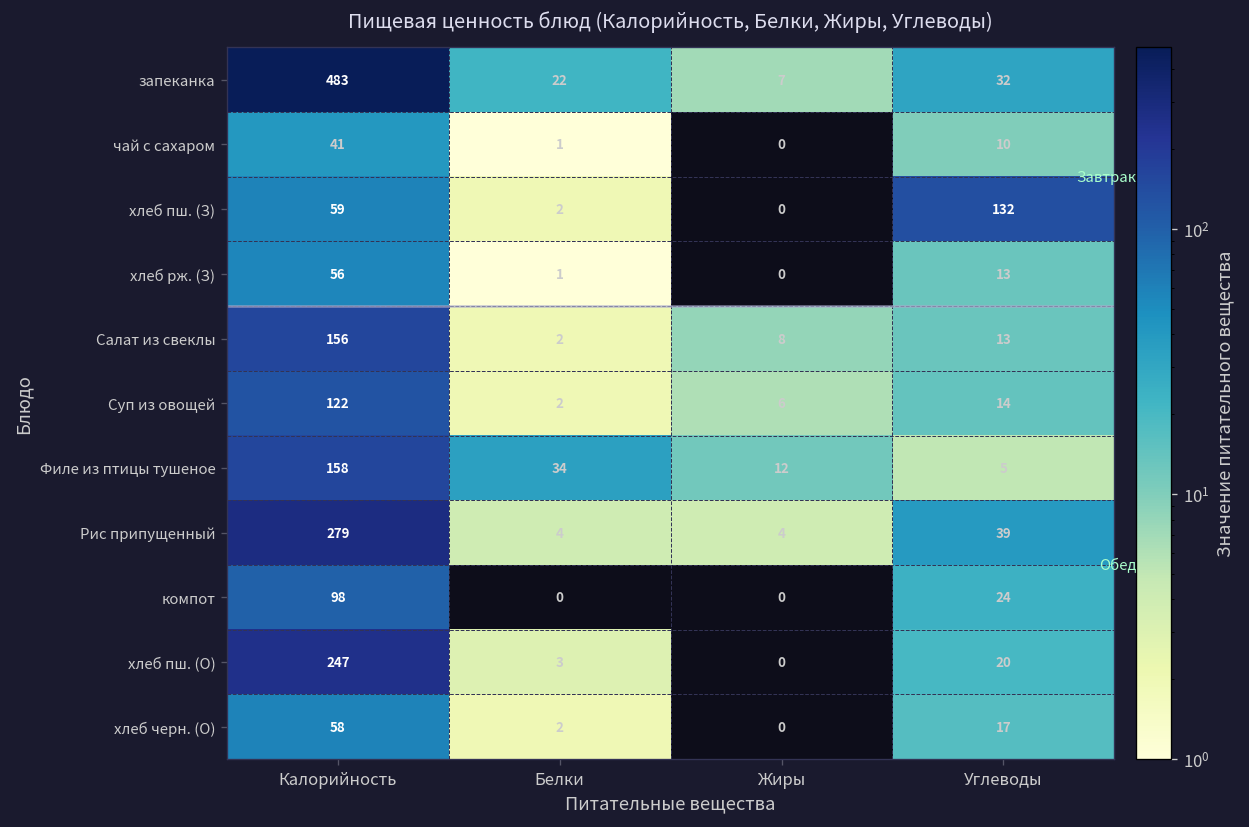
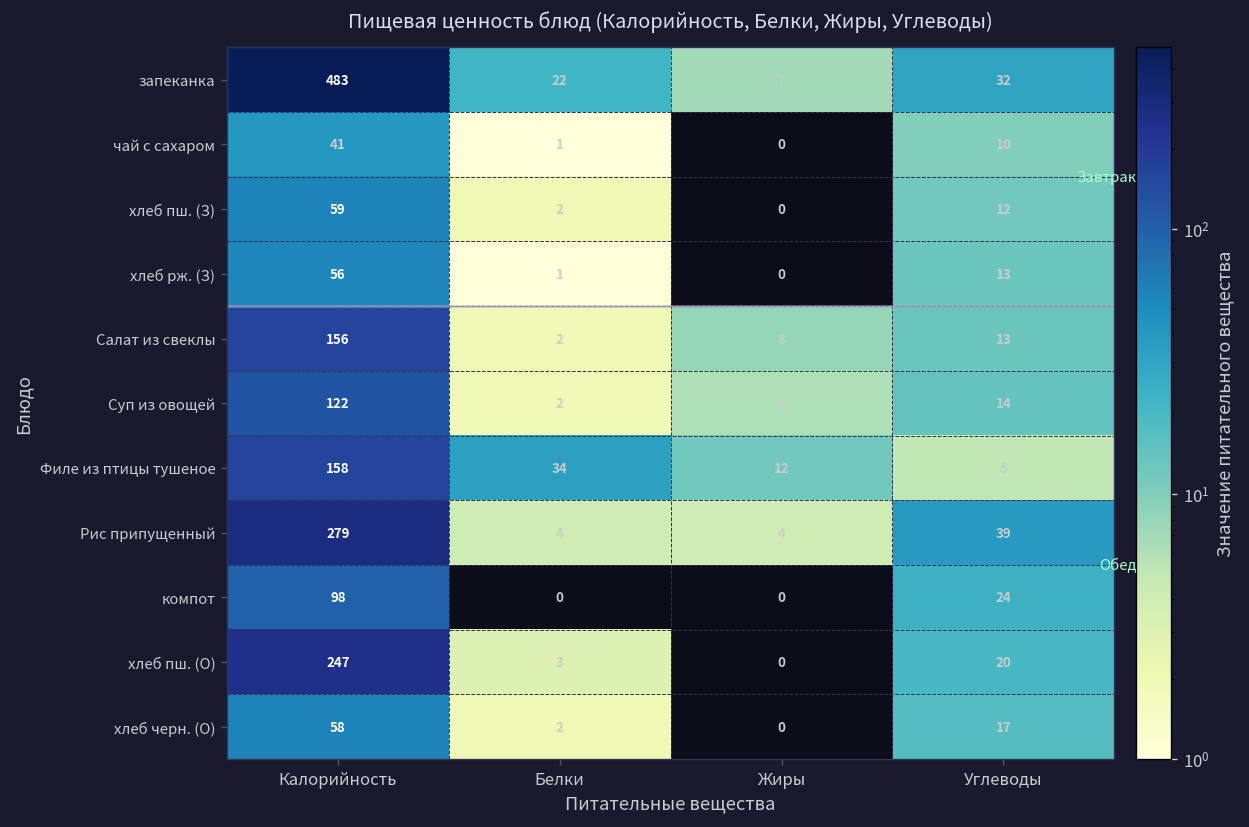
  {
    "запеканка": {
      "Калорийность": 483,
      "Белки": 22,
      "Углеводы": 32
    },
    "чай с сахаром": {
      "Калорийность": 41,
      "Белки": 1,
      "Жиры": 0
    },
    "хлеб пш. (З)": {
      "Калорийность": 59,
      "Жиры": 0,
-     "Углеводы": 132
+     "Углеводы": 12
    },
    "хлеб рж. (З)": {
      "Калорийность": 56,
      "Белки": 1,
      "Жиры": 0,
      "Углеводы": 13
    },
    "Салат из свеклы": {
      "Калорийность": 156,
      "Жиры": 8,
      "Углеводы": 13
    },
    "Суп из овощей": {
      "Калорийность": 122,
      "Углеводы": 14
    },
    "Филе из птицы тушеное": {
      "Калорийность": 158,
      "Белки": 34,
      "Жиры": 12
    },
    "Рис припущенный": {
      "Калорийность": 279,
      "Углеводы": 39
    },
    "компот": {
      "Калорийность": 98,
      "Белки": 0,
      "Жиры": 0,
      "Углеводы": 24
    },
    "хлеб пш. (О)": {
      "Калорийность": 247,
      "Жиры": 0,
      "Углеводы": 20
    },
    "хлеб черн. (О)": {
      "Калорийность": 58,
      "Жиры": 0,
      "Углеводы": 17
    }
  }
